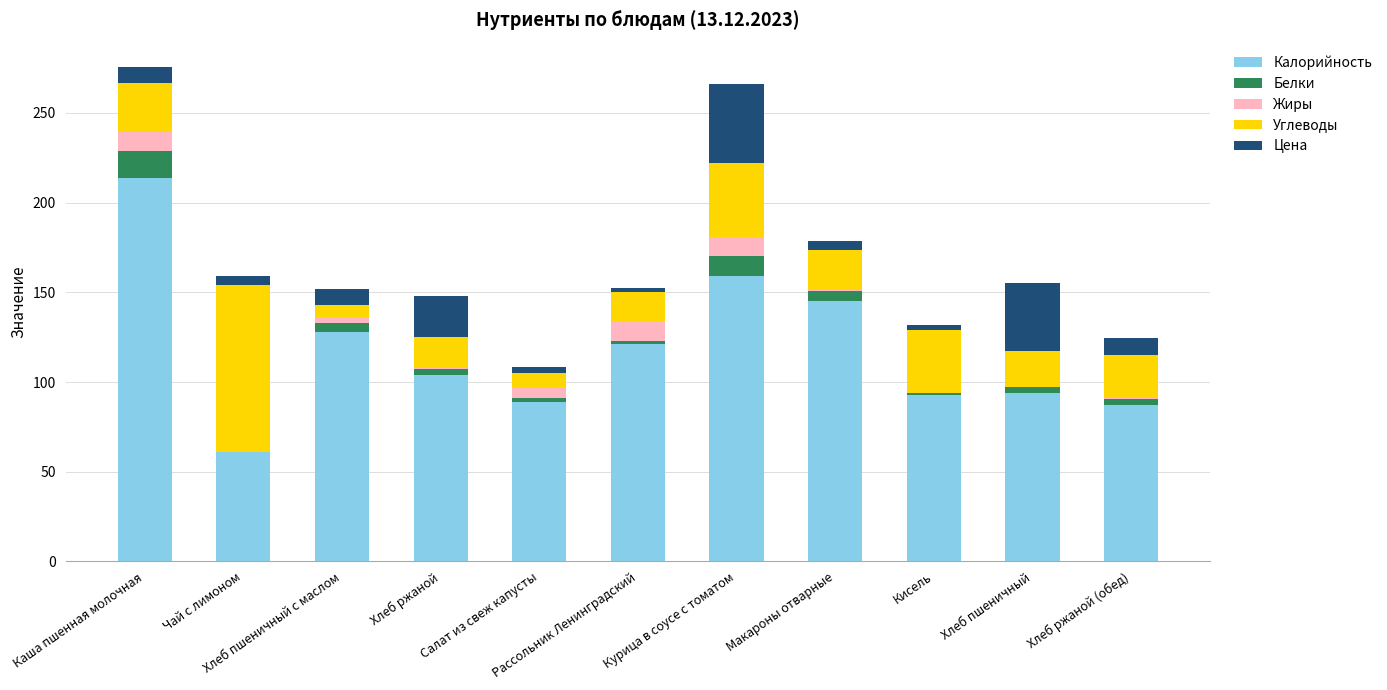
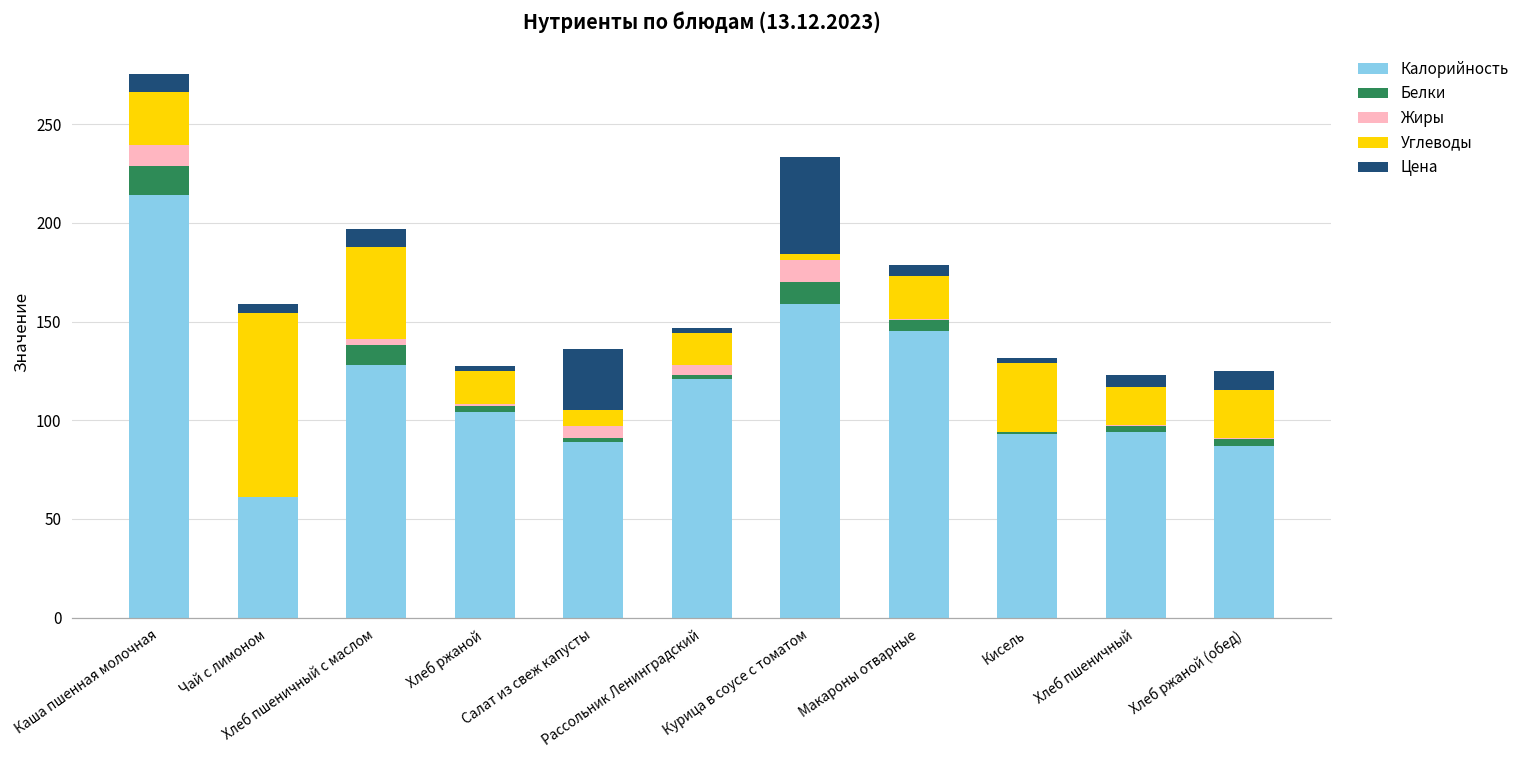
  {
    "Калорийность": {
      "Каша пшенная молочная": 214,
      "Чай с лимоном": 61,
      "Хлеб пшеничный с маслом": 128,
      "Хлеб ржаной": 104,
      "Салат из свеж капусты": 89,
      "Рассольник Ленинградский": 121,
      "Курица в соусе с томатом": 159,
      "Макароны отварные": 145,
      "Кисель": 93,
      "Хлеб пшеничный": 94,
      "Хлеб ржаной (обед)": 87
    },
    "Белки": {
      "Каша пшенная молочная": 15,
-     "Хлеб пшеничный с маслом": 5,
+     "Хлеб пшеничный с маслом": 10,
      "Хлеб ржаной": 3,
      "Салат из свеж капусты": 2,
      "Рассольник Ленинградский": 2,
      "Курица в соусе с томатом": 11,
      "Макароны отварные": 6,
      "Хлеб пшеничный": 3,
      "Хлеб ржаной (обед)": 3
    },
    "Жиры": {
      "Каша пшенная молочная": 11,
      "Чай с лимоном": 0,
      "Хлеб пшеничный с маслом": 3,
      "Салат из свеж капусты": 6,
-     "Рассольник Ленинградский": 11,
+     "Рассольник Ленинградский": 5,
      "Курица в соусе с томатом": 11,
      "Кисель": 0
    },
    "Углеводы": {
      "Каша пшенная молочная": 27,
      "Чай с лимоном": 93,
-     "Хлеб пшеничный с маслом": 7,
+     "Хлеб пшеничный с маслом": 47,
      "Хлеб ржаной": 17,
      "Салат из свеж капусты": 8,
      "Рассольник Ленинградский": 16,
-     "Курица в соусе с томатом": 41,
+     "Курица в соусе с томатом": 3,
      "Макароны отварные": 22,
      "Кисель": 35,
      "Хлеб пшеничный": 20,
      "Хлеб ржаной (обед)": 24
    },
    "Цена": {
      "Каша пшенная молочная": 9,
      "Чай с лимоном": 5,
      "Хлеб пшеничный с маслом": 9,
-     "Хлеб ржаной": 23,
-     "Салат из свеж капусты": 3,
+     "Хлеб ржаной": 3,
+     "Салат из свеж капусты": 31,
      "Рассольник Ленинградский": 3,
-     "Курица в соусе с томатом": 44,
+     "Курица в соусе с томатом": 49,
      "Макароны отварные": 5,
      "Кисель": 3,
-     "Хлеб пшеничный": 38,
+     "Хлеб пшеничный": 6,
      "Хлеб ржаной (обед)": 10
    }
  }
